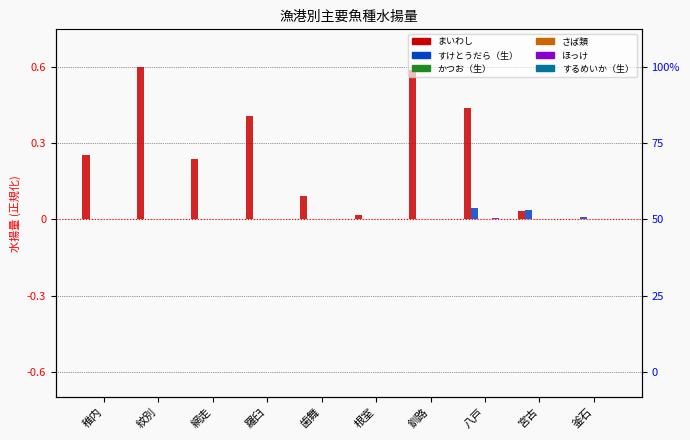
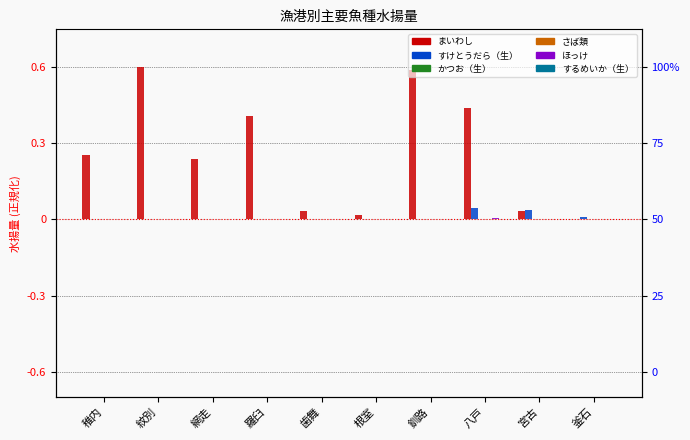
  {
    "まいわし": {
      "稚内": 0.25,
      "紋別": 0.60,
      "網走": 0.24,
      "羅臼": 0.41,
-     "歯舞": 0.09,
+     "歯舞": 0.03,
      "根室": 0.02,
      "八戸": 0.44,
      "宮古": 0.03
    },
    "すけとうだら（生）": {
      "稚内": 0.00,
      "紋別": 0.00,
      "網走": 0.00,
      "羅臼": 0.00,
      "歯舞": 0.00,
      "根室": 0.00,
      "釧路": 0.00,
      "八戸": 0.05,
      "宮古": 0.04,
      "釜石": 0.01
    },
    "かつお（生）": {
      "稚内": 0.00,
      "紋別": 0.00,
      "網走": 0.00,
      "羅臼": 0.00,
      "歯舞": 0.00,
      "根室": 0.00,
      "釧路": 0.00,
      "八戸": 0.00,
      "宮古": 0.00,
      "釜石": 0.00
    },
    "さば類": {
      "稚内": 0.00,
      "紋別": 0.00,
      "網走": 0.00,
      "羅臼": 0.00,
      "歯舞": 0.00,
      "根室": 0.00,
      "釧路": 0.00,
      "八戸": 0.00
    },
    "ほっけ": {
      "稚内": 0.00,
      "紋別": 0.00,
      "網走": 0.00,
      "羅臼": 0.00,
      "歯舞": 0.00,
      "根室": 0.00,
      "釧路": 0.00
    },
    "するめいか（生）": {
      "稚内": 0.00,
      "紋別": 0.00,
      "網走": 0.00,
      "羅臼": 0.00,
      "歯舞": 0.00,
      "根室": 0.00,
      "釧路": 0.00,
      "八戸": 0.00,
      "宮古": 0.00,
      "釜石": 0.00
    }
  }
